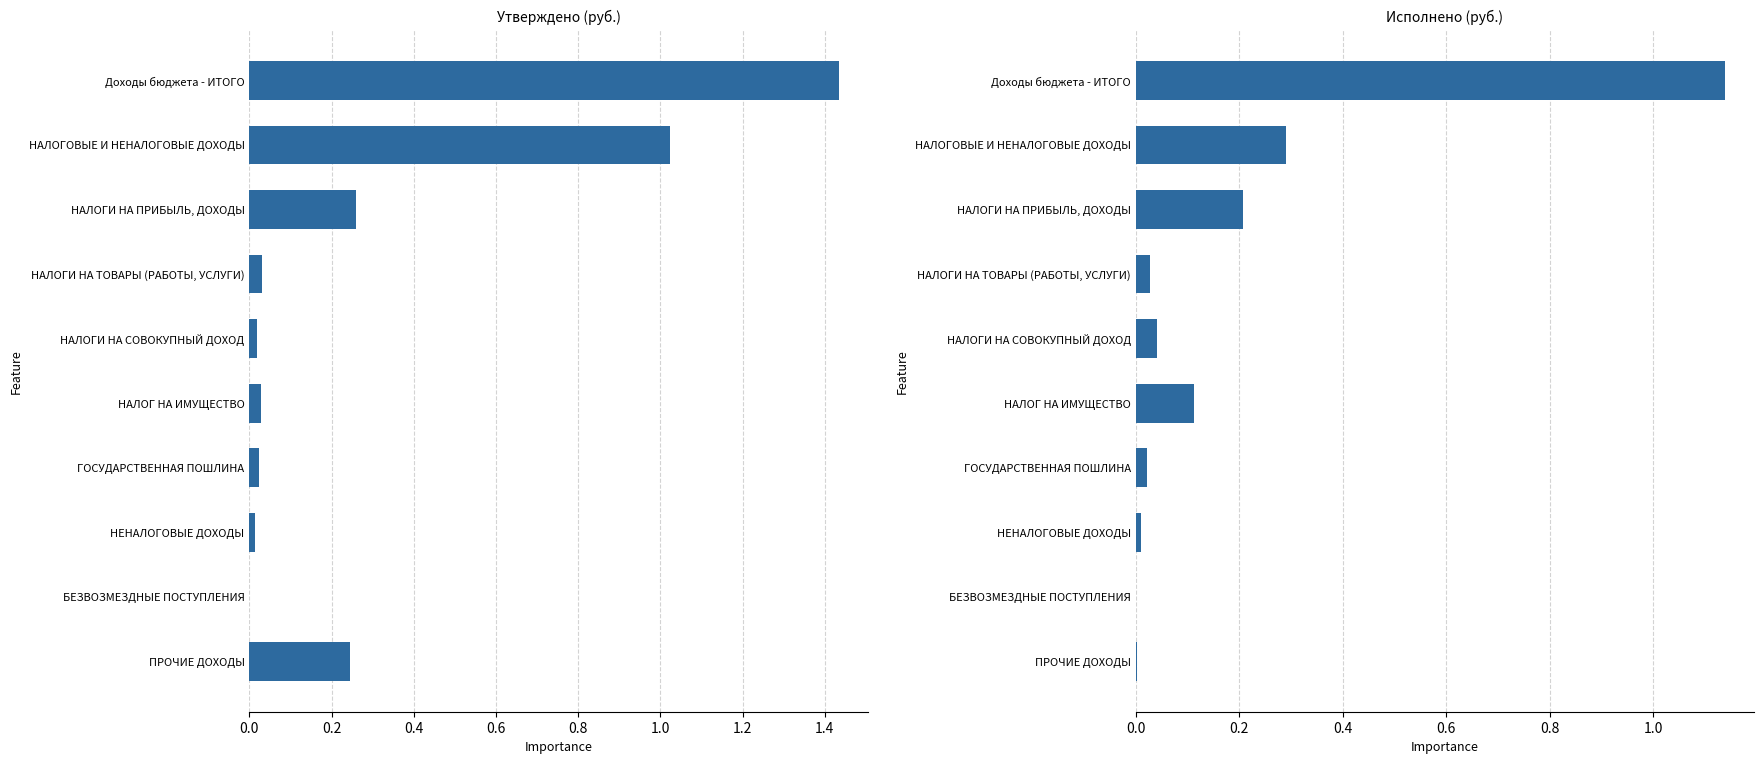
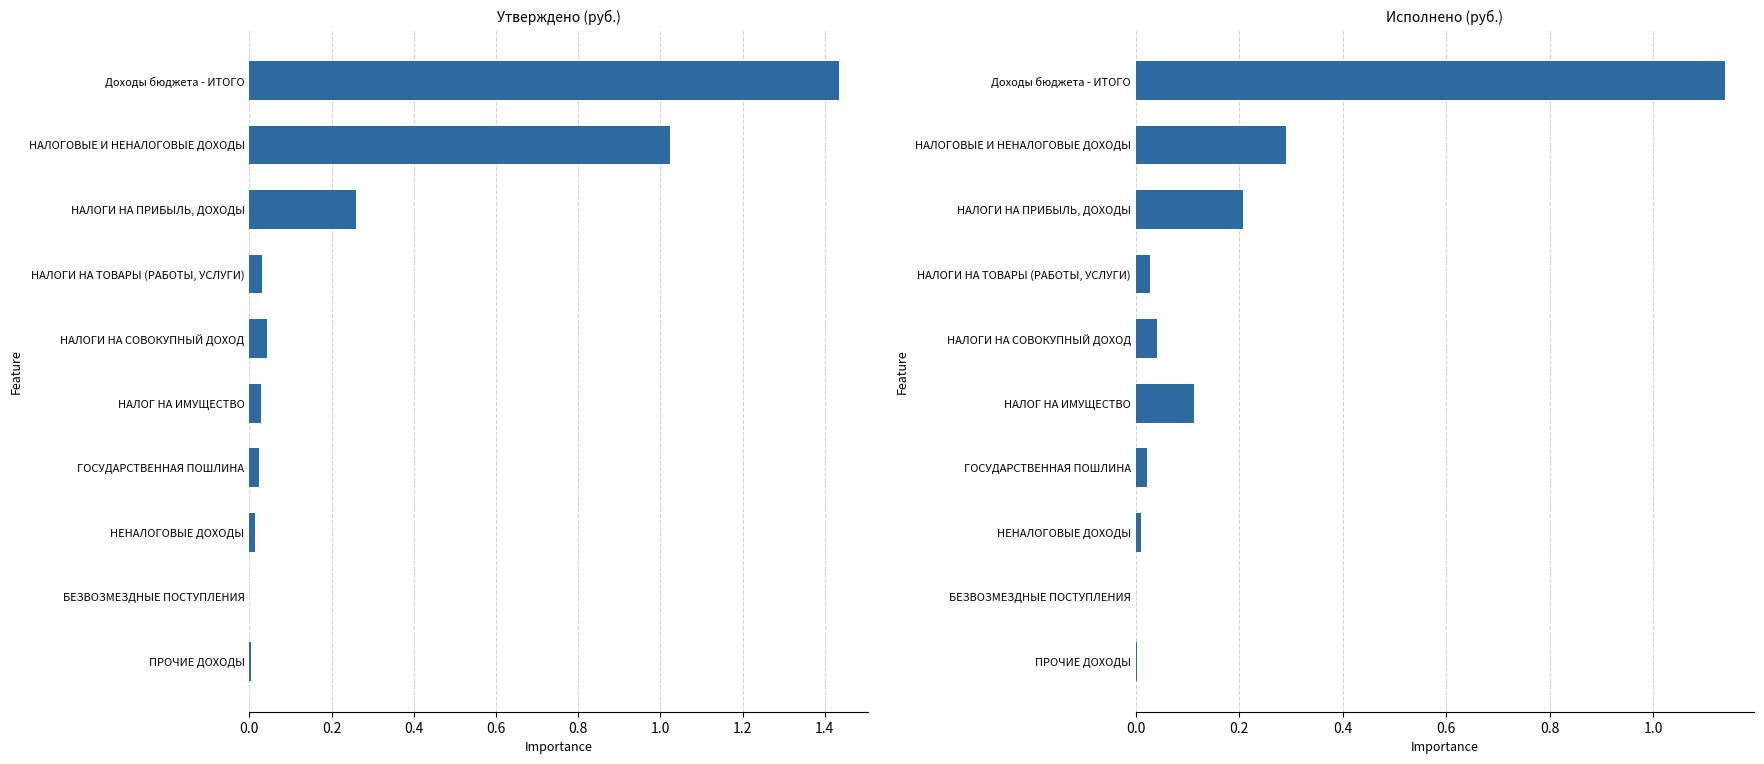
  {
    "Утверждено (руб.)": {
      "Доходы бюджета - ИТОГО": 1.43,
      "НАЛОГОВЫЕ И НЕНАЛОГОВЫЕ ДОХОДЫ": 1.02,
      "НАЛОГИ НА ПРИБЫЛЬ, ДОХОДЫ": 0.26,
      "НАЛОГИ НА ТОВАРЫ (РАБОТЫ, УСЛУГИ)": 0.03,
-     "НАЛОГИ НА СОВОКУПНЫЙ ДОХОД": 0.02,
+     "НАЛОГИ НА СОВОКУПНЫЙ ДОХОД": 0.04,
      "НАЛОГ НА ИМУЩЕСТВО": 0.03,
      "ГОСУДАРСТВЕННАЯ ПОШЛИНА": 0.02,
      "НЕНАЛОГОВЫЕ ДОХОДЫ": 0.01,
      "БЕЗВОЗМЕЗДНЫЕ ПОСТУПЛЕНИЯ": 0.00,
-     "ПРОЧИЕ ДОХОДЫ": 0.25
+     "ПРОЧИЕ ДОХОДЫ": 0.00
    },
    "Исполнено (руб.)": {
      "Доходы бюджета - ИТОГО": 1.14,
      "НАЛОГОВЫЕ И НЕНАЛОГОВЫЕ ДОХОДЫ": 0.29,
      "НАЛОГИ НА ПРИБЫЛЬ, ДОХОДЫ": 0.21,
      "НАЛОГИ НА ТОВАРЫ (РАБОТЫ, УСЛУГИ)": 0.03,
      "НАЛОГИ НА СОВОКУПНЫЙ ДОХОД": 0.04,
      "НАЛОГ НА ИМУЩЕСТВО": 0.11,
      "ГОСУДАРСТВЕННАЯ ПОШЛИНА": 0.02,
      "НЕНАЛОГОВЫЕ ДОХОДЫ": 0.01,
      "БЕЗВОЗМЕЗДНЫЕ ПОСТУПЛЕНИЯ": 0.00
    }
  }
